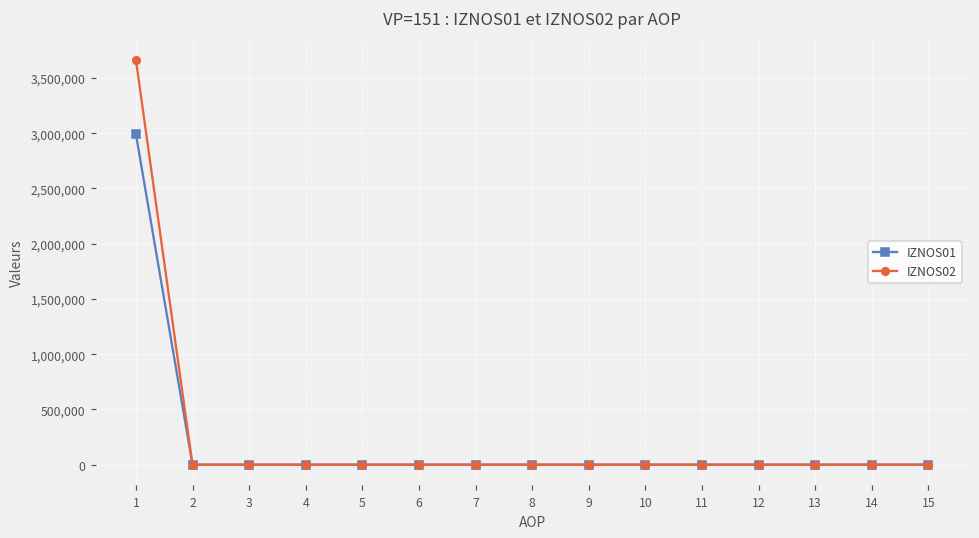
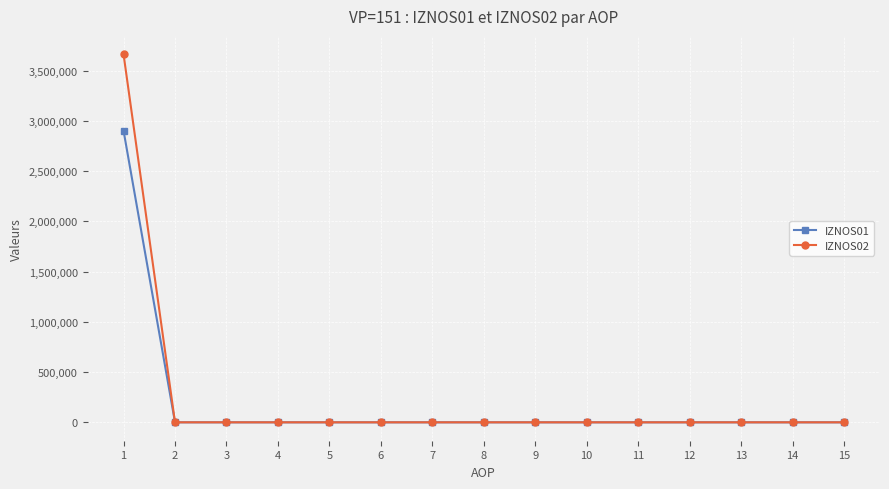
  {
    "IZNOS01": {
-     "1": "2,990,000"
+     "1": "2,900,000"
    },
    "IZNOS02": {
      "1": "3,660,000"
    }
  }
